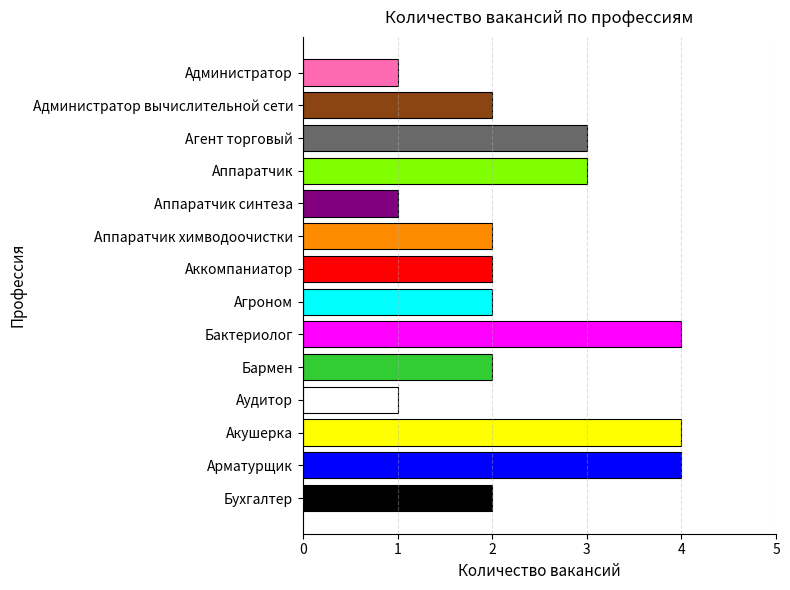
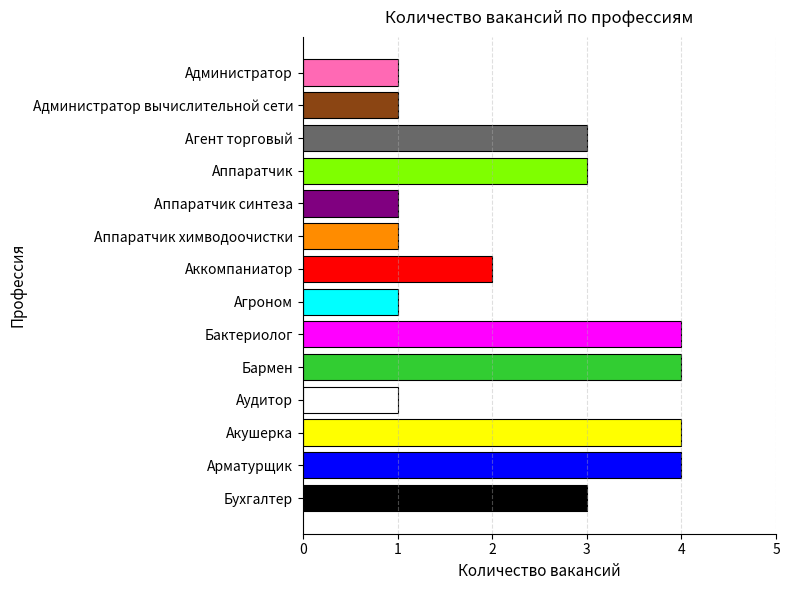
  {
    "Администратор": 1,
-   "Администратор вычислительной сети": 2,
+   "Администратор вычислительной сети": 1,
    "Агент торговый": 3,
    "Аппаратчик": 3,
    "Аппаратчик синтеза": 1,
-   "Аппаратчик химводоочистки": 2,
+   "Аппаратчик химводоочистки": 1,
    "Аккомпаниатор": 2,
-   "Агроном": 2,
+   "Агроном": 1,
    "Бактериолог": 4,
-   "Бармен": 2,
+   "Бармен": 4,
    "Аудитор": 1,
    "Акушерка": 4,
    "Арматурщик": 4,
-   "Бухгалтер": 2
+   "Бухгалтер": 3
  }
